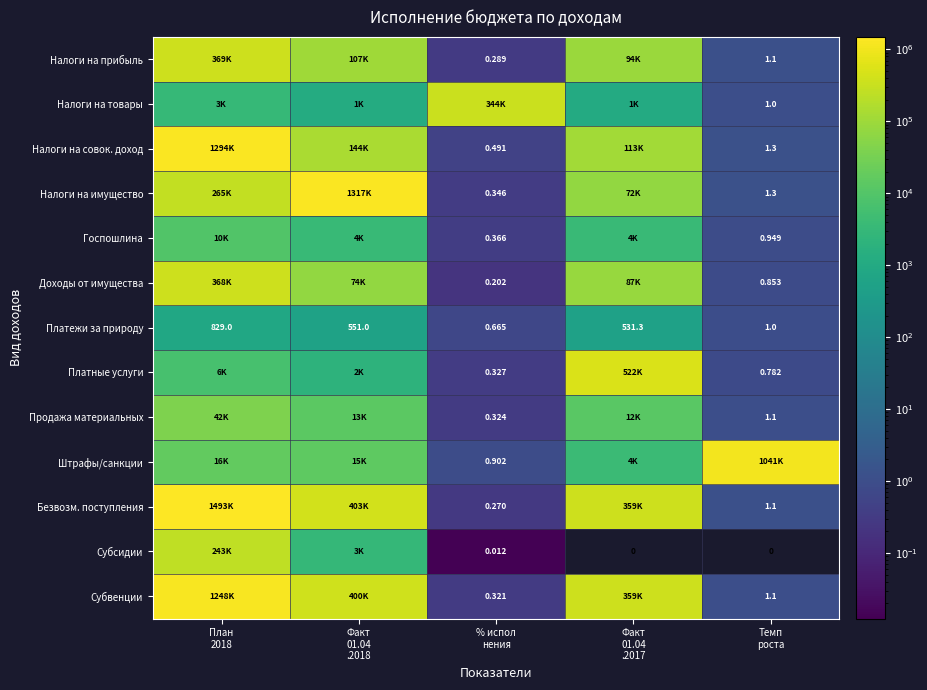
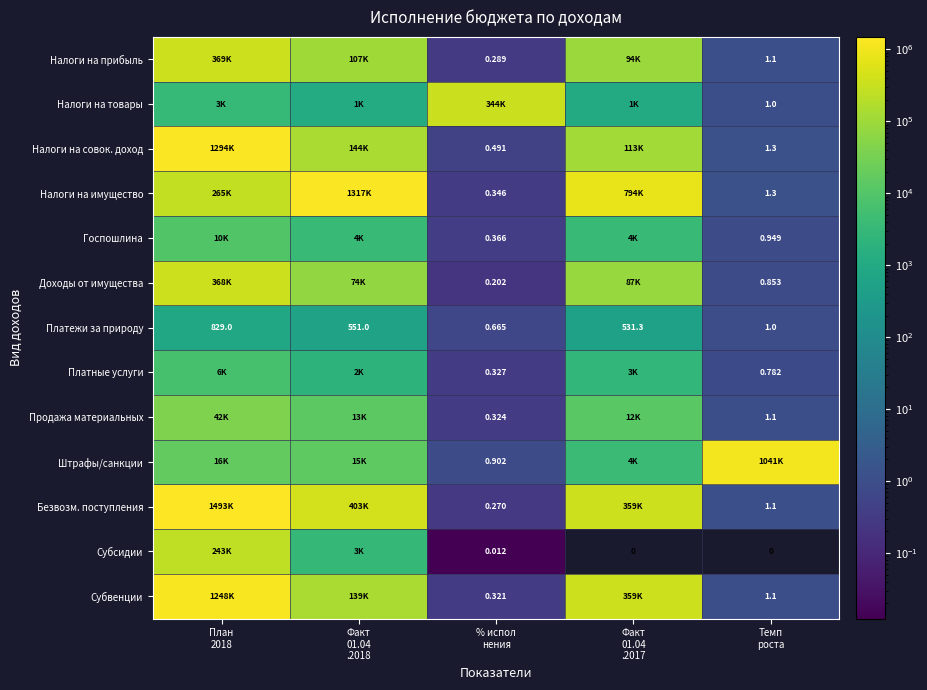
  {
    "Налоги на прибыль": {
      "План 2018": "369K",
      "Факт 01.04 .2018": "107K",
      "% испол нения": "0.289",
      "Факт 01.04 .2017": "94K",
      "Темп роста": "1.1"
    },
    "Налоги на товары": {
      "План 2018": "3K",
      "Факт 01.04 .2018": "1K",
      "% испол нения": "344K",
      "Факт 01.04 .2017": "1K",
      "Темп роста": "1.0"
    },
    "Налоги на совок. доход": {
      "План 2018": "1294K",
      "Факт 01.04 .2018": "144K",
      "% испол нения": "0.491",
      "Факт 01.04 .2017": "113K",
      "Темп роста": "1.3"
    },
    "Налоги на имущество": {
      "План 2018": "265K",
      "Факт 01.04 .2018": "1317K",
      "% испол нения": "0.346",
-     "Факт 01.04 .2017": "72K",
+     "Факт 01.04 .2017": "794K",
      "Темп роста": "1.3"
    },
    "Госпошлина": {
      "План 2018": "10K",
      "Факт 01.04 .2018": "4K",
      "% испол нения": "0.366",
      "Факт 01.04 .2017": "4K",
      "Темп роста": "0.949"
    },
    "Доходы от имущества": {
      "План 2018": "368K",
      "Факт 01.04 .2018": "74K",
      "% испол нения": "0.202",
      "Факт 01.04 .2017": "87K",
      "Темп роста": "0.853"
    },
    "Платежи за природу": {
      "План 2018": "829.0",
      "Факт 01.04 .2018": "551.0",
      "% испол нения": "0.665",
      "Факт 01.04 .2017": "531.3",
      "Темп роста": "1.0"
    },
    "Платные услуги": {
      "План 2018": "6K",
      "Факт 01.04 .2018": "2K",
      "% испол нения": "0.327",
-     "Факт 01.04 .2017": "522K",
+     "Факт 01.04 .2017": "3K",
      "Темп роста": "0.782"
    },
    "Продажа материальных": {
      "План 2018": "42K",
      "Факт 01.04 .2018": "13K",
      "% испол нения": "0.324",
      "Факт 01.04 .2017": "12K",
      "Темп роста": "1.1"
    },
    "Штрафы/санкции": {
      "План 2018": "16K",
      "Факт 01.04 .2018": "15K",
      "% испол нения": "0.902",
      "Факт 01.04 .2017": "4K",
      "Темп роста": "1041K"
    },
    "Безвозм. поступления": {
      "План 2018": "1493K",
      "Факт 01.04 .2018": "403K",
      "% испол нения": "0.270",
      "Факт 01.04 .2017": "359K",
      "Темп роста": "1.1"
    },
    "Субсидии": {
      "План 2018": "243K",
      "Факт 01.04 .2018": "3K",
      "% испол нения": "0.012"
    },
    "Субвенции": {
      "План 2018": "1248K",
-     "Факт 01.04 .2018": "400K",
+     "Факт 01.04 .2018": "139K",
      "% испол нения": "0.321",
      "Факт 01.04 .2017": "359K",
      "Темп роста": "1.1"
    }
  }
